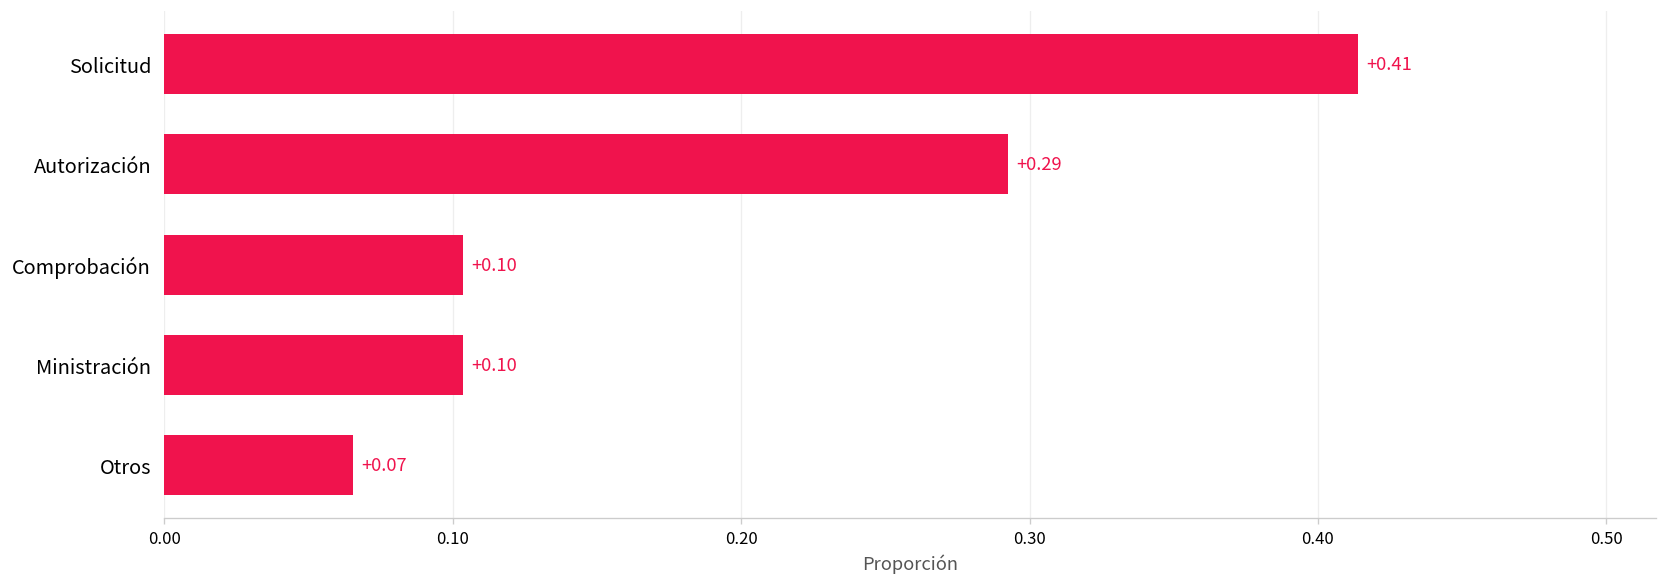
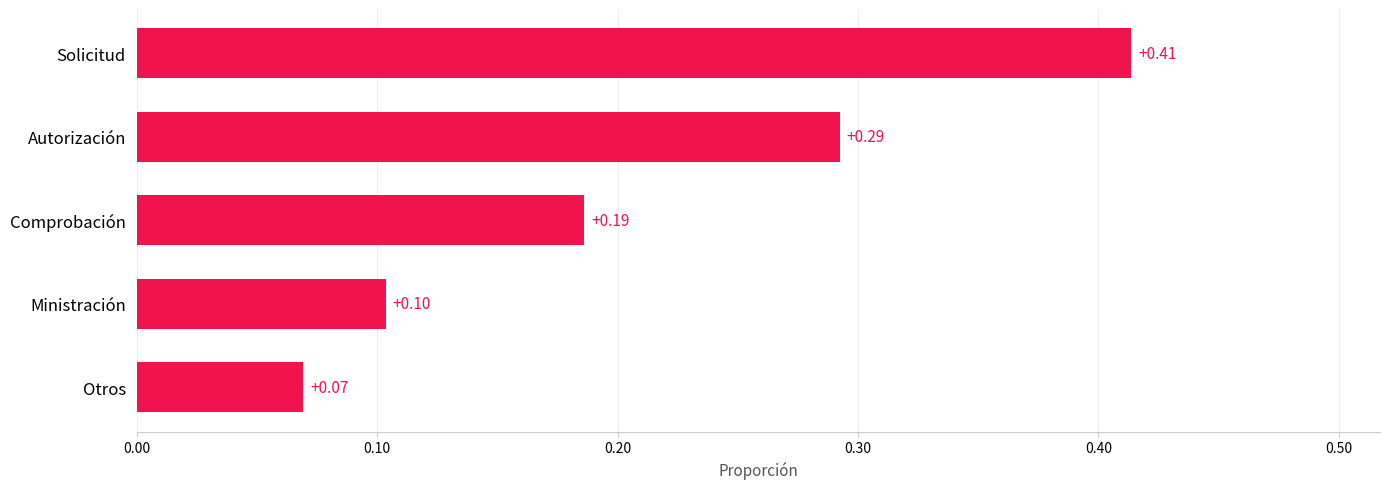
  {
    "Solicitud": "+0.41",
    "Autorización": "+0.29",
-   "Comprobación": "+0.10",
+   "Comprobación": "+0.19",
    "Ministración": "+0.10",
-   "Otros": "0.065"
+   "Otros": "0.069"
  }
